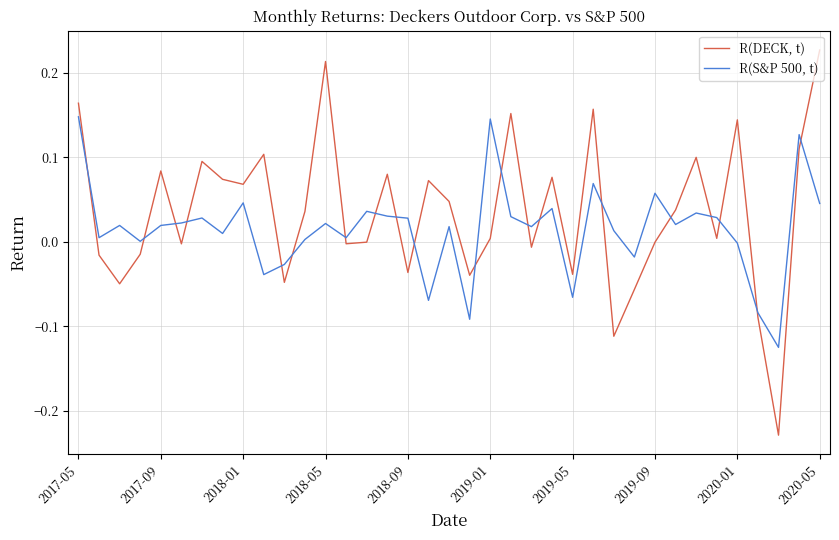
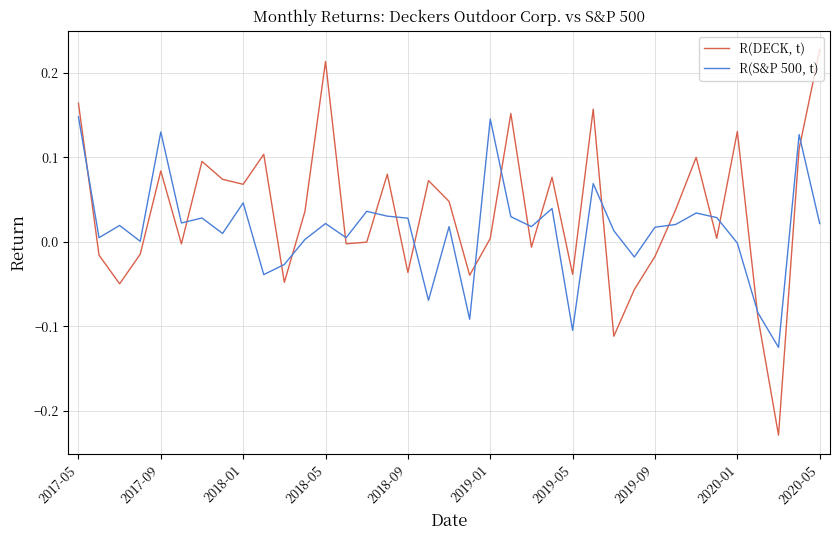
  {
    "R(DECK, t)": {
      "2017-05": 0.16,
      "2017-09": 0.08,
      "2018-01": 0.07,
      "2018-05": 0.21,
      "2018-09": -0.04,
      "2019-01": 0.00,
      "2019-05": -0.04,
-     "2019-09": 0.00,
-     "2020-01": 0.14
+     "2019-09": -0.02,
+     "2020-01": 0.13
    },
    "R(S&P 500, t)": {
      "2017-05": 0.15,
-     "2017-09": 0.02,
+     "2017-09": 0.13,
      "2018-01": 0.05,
      "2018-05": 0.02,
      "2018-09": 0.03,
      "2019-01": 0.15,
-     "2019-05": -0.07,
-     "2019-09": 0.06,
+     "2019-05": -0.10,
+     "2019-09": 0.02,
      "2020-01": 0.00,
-     "2020-05": 0.05
+     "2020-05": 0.02
    }
  }
